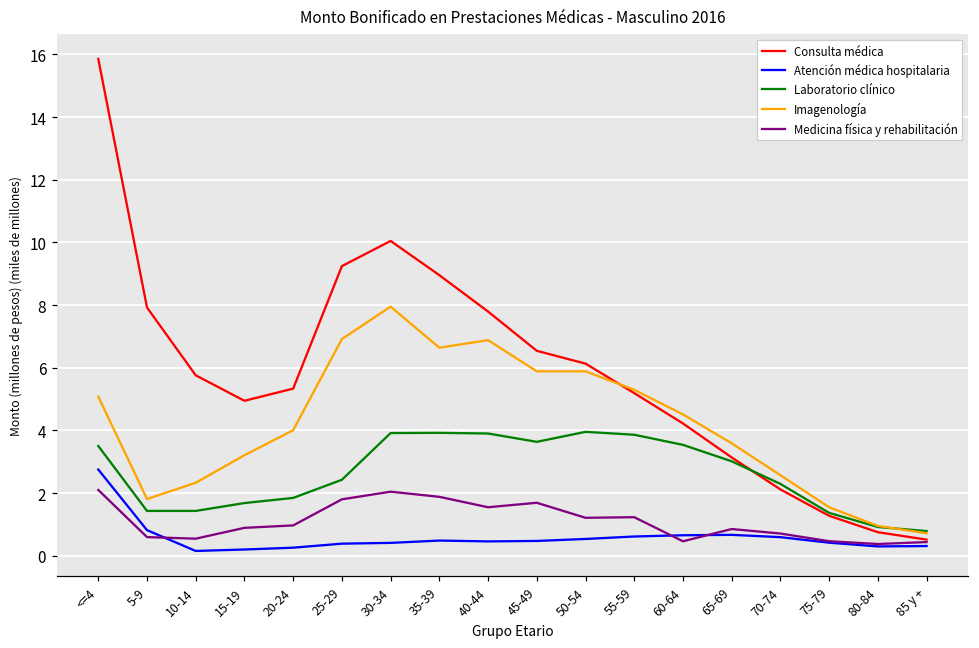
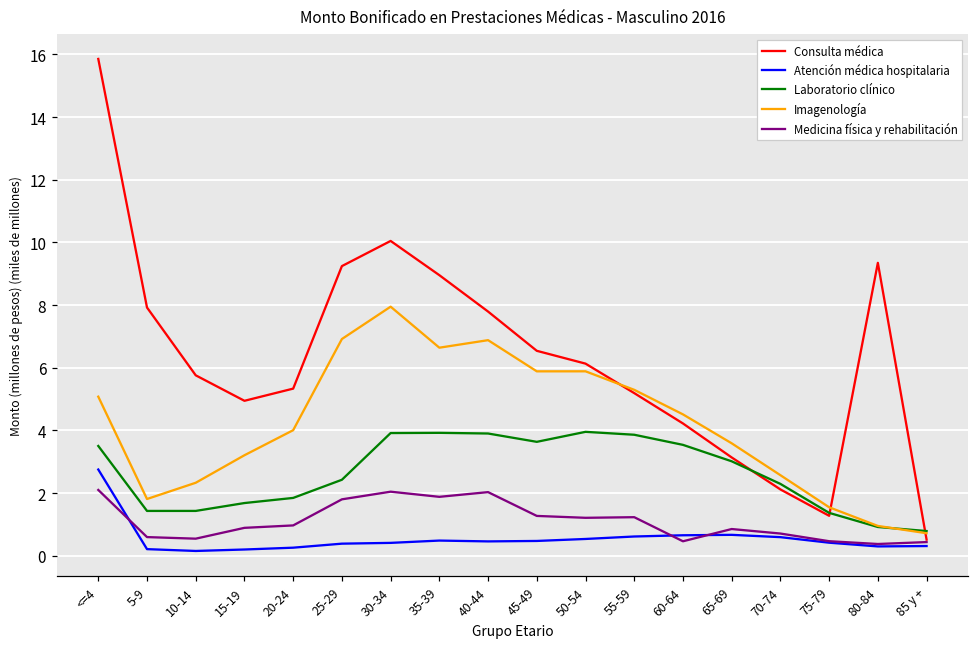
  {
    "Consulta médica": {
      "<=4": 15.9,
      "5-9": 7.9,
      "10-14": 5.8,
      "15-19": 4.9,
      "20-24": 5.3,
      "25-29": 9.2,
      "30-34": 10.0,
      "35-39": 9.0,
      "40-44": 7.8,
      "45-49": 6.5,
      "50-54": 6.1,
      "55-59": 5.2,
      "60-64": 4.2,
      "65-69": 3.1,
      "70-74": 2.1,
      "75-79": 1.3,
-     "80-84": 0.7
+     "80-84": 9.3
    },
    "Atención médica hospitalaria": {
      "<=4": 2.7,
-     "5-9": 0.8,
+     "5-9": 0.2,
      "10-14": 0.2,
      "15-19": 0.2,
      "20-24": 0.3,
      "25-29": 0.4,
      "30-34": 0.4,
      "35-39": 0.5,
      "40-44": 0.5,
      "45-49": 0.5,
      "50-54": 0.5,
      "55-59": 0.6,
      "60-64": 0.7,
      "65-69": 0.7,
      "70-74": 0.6,
      "85 y +": 0.3
    },
    "Laboratorio clínico": {
      "<=4": 3.5,
      "5-9": 1.4,
      "10-14": 1.4,
      "15-19": 1.7,
      "20-24": 1.8,
      "25-29": 2.4,
      "30-34": 3.9,
      "35-39": 3.9,
      "40-44": 3.9,
      "45-49": 3.6,
      "50-54": 4.0,
      "55-59": 3.9,
      "60-64": 3.5,
      "65-69": 3.0,
      "70-74": 2.3,
      "75-79": 1.4
    },
    "Imagenología": {
      "<=4": 5.1,
      "5-9": 1.8,
      "10-14": 2.3,
      "15-19": 3.2,
      "20-24": 4.0,
      "25-29": 6.9,
      "30-34": 7.9,
      "35-39": 6.6,
      "40-44": 6.9,
      "45-49": 5.9,
      "50-54": 5.9,
      "55-59": 5.3,
      "60-64": 4.5,
      "65-69": 3.6,
      "70-74": 2.6,
      "75-79": 1.5
    },
    "Medicina física y rehabilitación": {
      "<=4": 2.1,
      "5-9": 0.6,
      "10-14": 0.5,
      "15-19": 0.9,
      "20-24": 1.0,
      "25-29": 1.8,
      "30-34": 2.0,
      "35-39": 1.9,
-     "40-44": 1.5,
-     "45-49": 1.7,
+     "40-44": 2.0,
+     "45-49": 1.3,
      "50-54": 1.2,
      "55-59": 1.2,
      "60-64": 0.5,
      "65-69": 0.9,
      "70-74": 0.7
    }
  }
